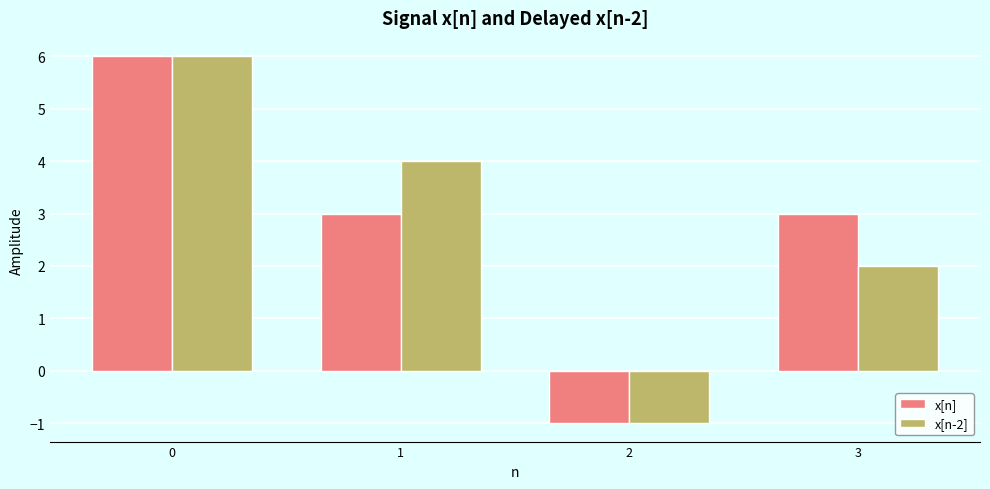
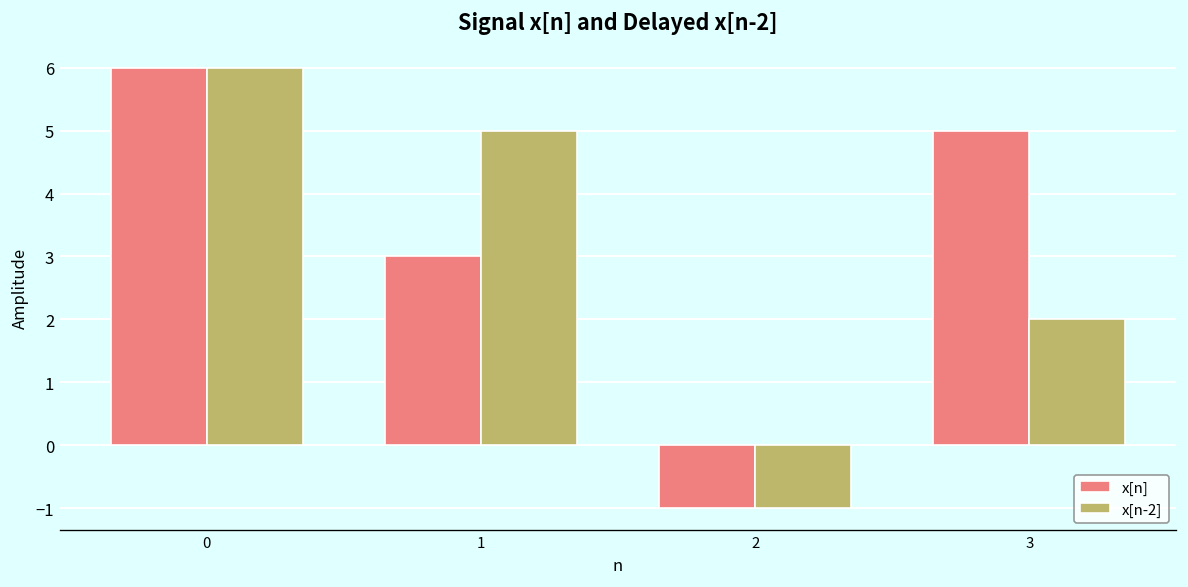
  {
    "x[n]": {
      "0": 6,
      "1": 3,
      "2": -1,
-     "3": 3
+     "3": 5
    },
    "x[n-2]": {
      "0": 6,
-     "1": 4,
+     "1": 5,
      "2": -1,
      "3": 2
    }
  }
